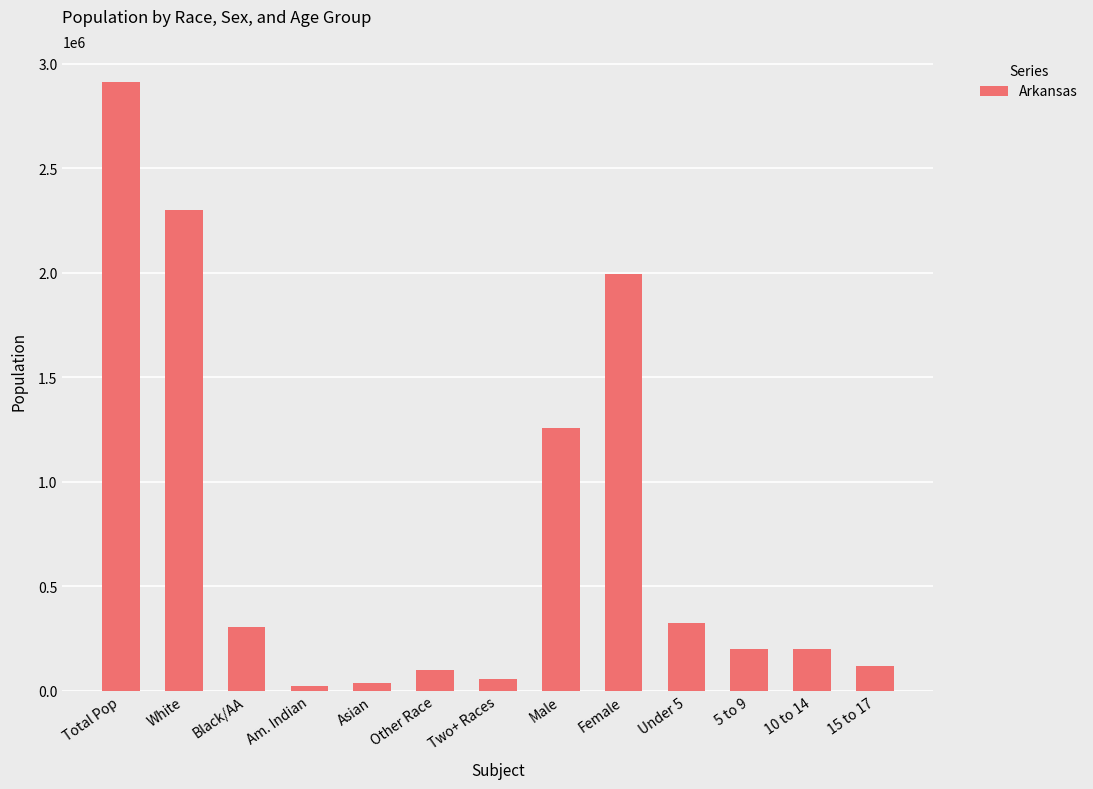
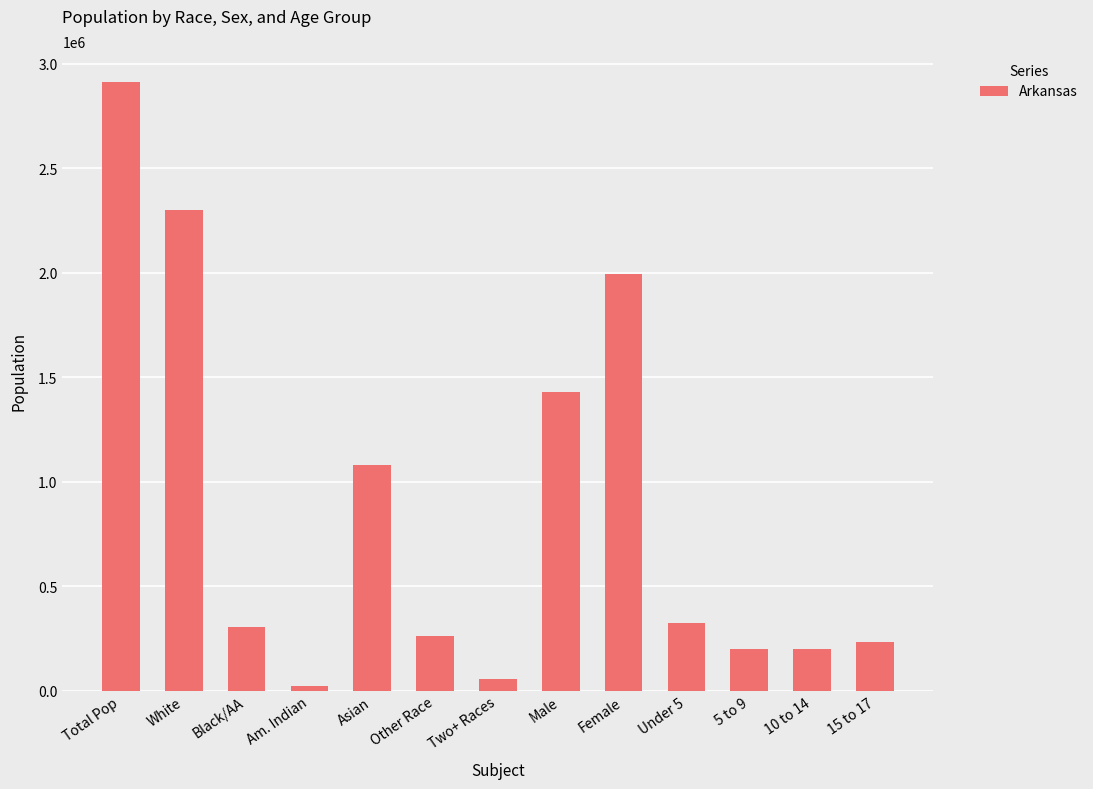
  {
    "Total Pop": 2920000,
    "White": 2300000,
    "Black/AA": 310000,
    "Am. Indian": 20000,
-   "Asian": 40000,
-   "Other Race": 100000,
+   "Asian": 1080000,
+   "Other Race": 260000,
    "Two+ Races": 60000,
-   "Male": 1260000,
+   "Male": 1430000,
    "Female": 2000000,
    "Under 5": 330000,
    "5 to 9": 200000,
    "10 to 14": 200000,
-   "15 to 17": 120000
+   "15 to 17": 230000
  }
